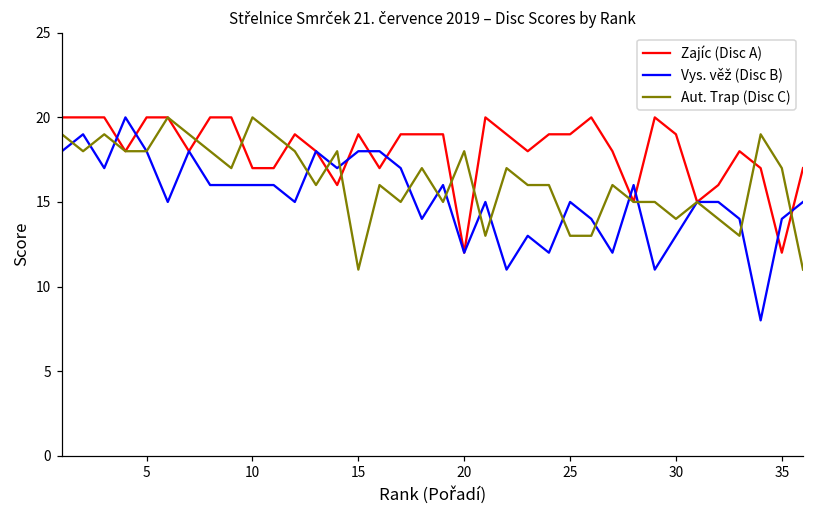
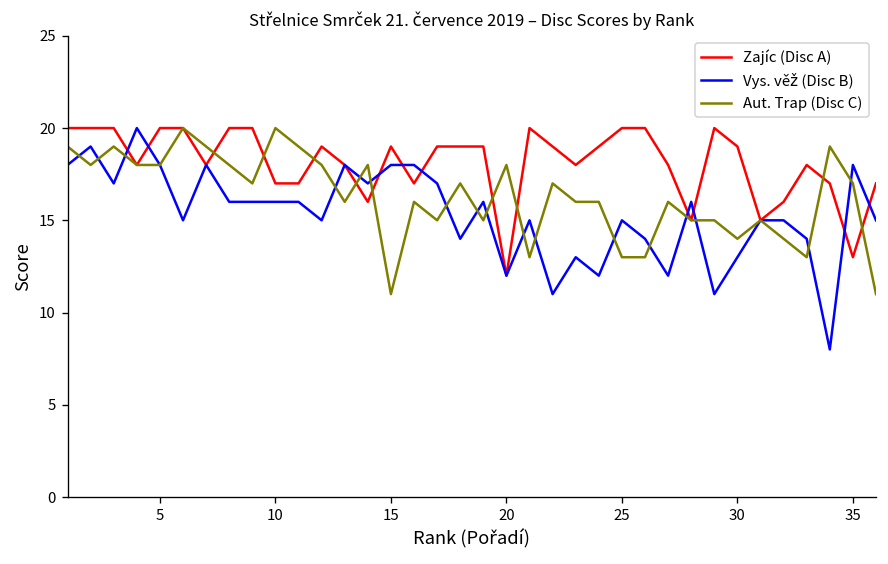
  {
    "Zajíc (Disc A)": {
      "5": 20,
      "10": 17,
      "15": 19,
-     "25": 19,
+     "25": 20,
      "30": 19,
-     "35": 12
+     "35": 13
    },
    "Vys. věž (Disc B)": {
      "10": 16,
      "15": 18,
      "25": 15,
      "30": 13,
-     "35": 14
+     "35": 18
    },
    "Aut. Trap (Disc C)": {
      "10": 20,
      "15": 11,
      "20": 18,
      "25": 13,
      "30": 14,
      "35": 17
    }
  }
